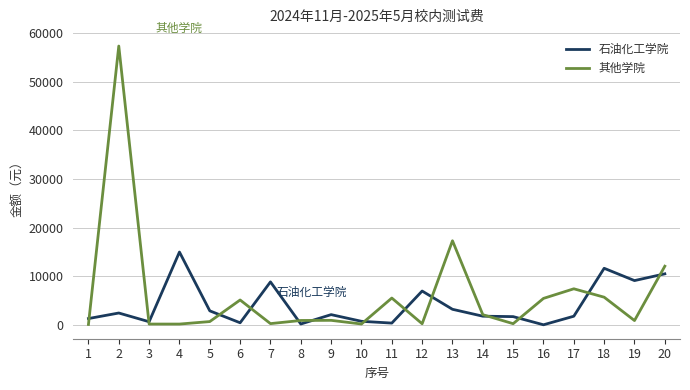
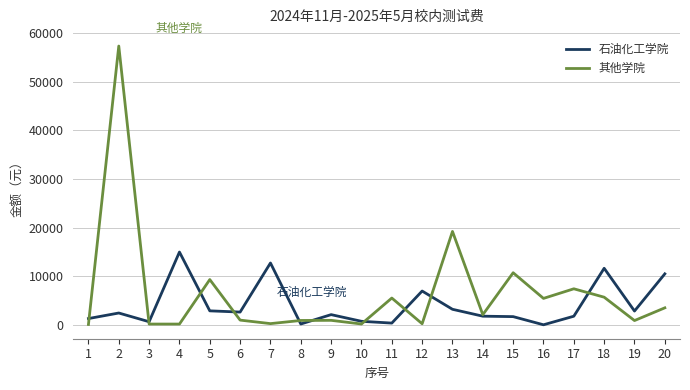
  {
    "石油化工学院": {
      "1": 1000,
      "2": 2000,
      "4": 15000,
      "5": 3000,
-     "6": 0,
-     "7": 9000,
+     "6": 3000,
+     "7": 13000,
      "8": 0,
      "9": 2000,
      "10": 1000,
      "11": 0,
      "12": 7000,
      "13": 3000,
      "15": 2000,
      "16": 0,
      "17": 2000,
      "18": 12000,
-     "19": 9000,
+     "19": 3000,
      "20": 10000
    },
    "其他学院": {
      "1": 0,
      "2": 57000,
      "4": 0,
-     "5": 1000,
-     "6": 5000,
+     "5": 9000,
+     "6": 1000,
      "7": 0,
      "8": 1000,
      "9": 1000,
      "10": 0,
      "11": 6000,
      "12": 0,
-     "13": 17000,
-     "15": 0,
+     "13": 19000,
+     "15": 11000,
      "16": 5000,
      "17": 7000,
      "18": 6000,
      "19": 1000,
-     "20": 12000
+     "20": 4000
    }
  }
